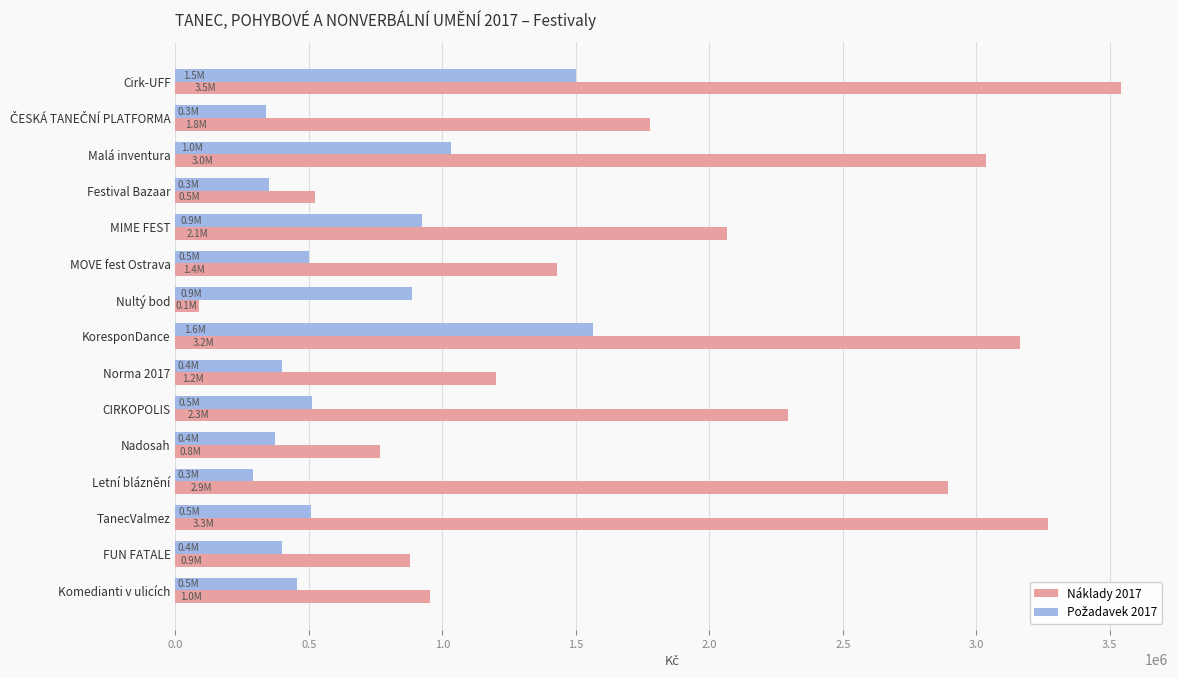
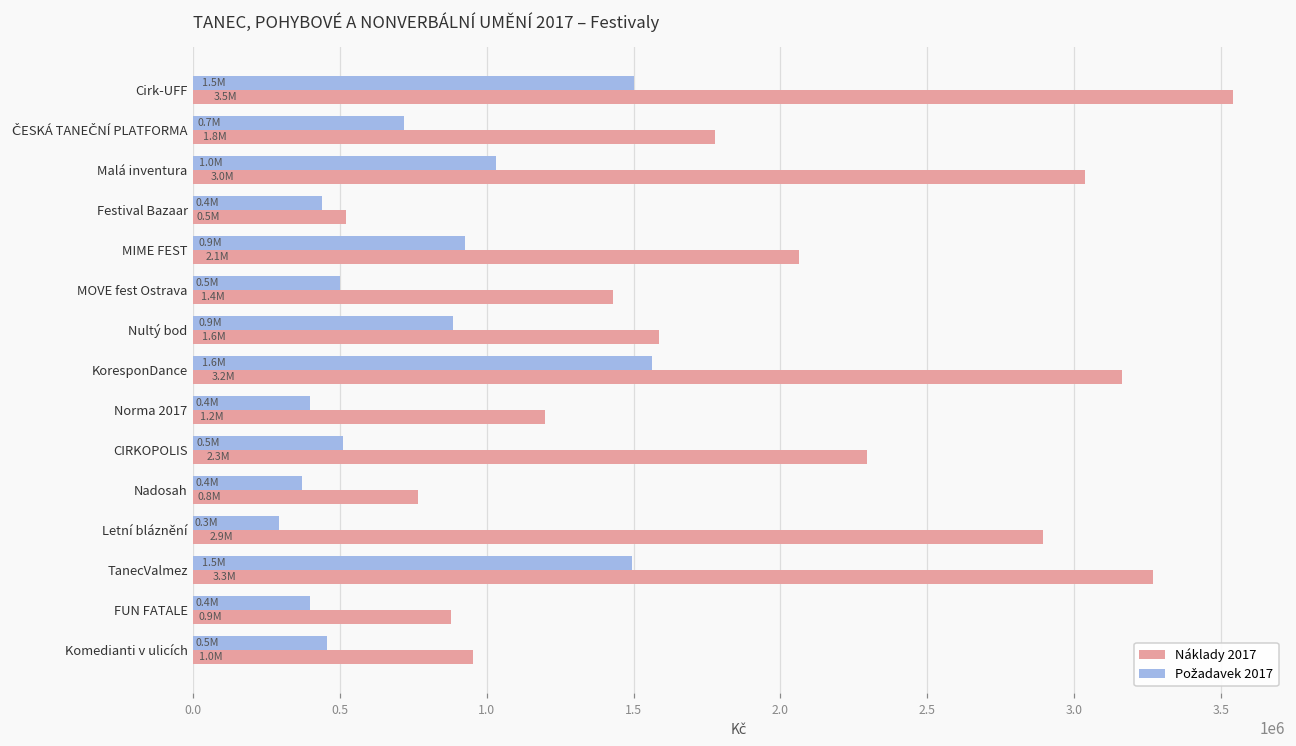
  {
    "Náklady 2017": {
      "Cirk-UFF": "3.5M",
      "ČESKÁ TANEČNÍ PLATFORMA": "1.8M",
      "Malá inventura": "3.0M",
      "Festival Bazaar": "0.5M",
      "MIME FEST": "2.1M",
      "MOVE fest Ostrava": "1.4M",
-     "Nultý bod": "0.1M",
+     "Nultý bod": "1.6M",
      "KoresponDance": "3.2M",
      "Norma 2017": "1.2M",
      "CIRKOPOLIS": "2.3M",
      "Nadosah": "0.8M",
      "Letní bláznění": "2.9M",
      "TanecValmez": "3.3M",
      "FUN FATALE": "0.9M",
      "Komedianti v ulicích": "1.0M"
    },
    "Požadavek 2017": {
      "Cirk-UFF": "1.5M",
-     "ČESKÁ TANEČNÍ PLATFORMA": "0.3M",
+     "ČESKÁ TANEČNÍ PLATFORMA": "0.7M",
      "Malá inventura": "1.0M",
-     "Festival Bazaar": "0.3M",
+     "Festival Bazaar": "0.4M",
      "MIME FEST": "0.9M",
      "MOVE fest Ostrava": "0.5M",
      "Nultý bod": "0.9M",
      "KoresponDance": "1.6M",
      "Norma 2017": "0.4M",
      "CIRKOPOLIS": "0.5M",
      "Nadosah": "0.4M",
      "Letní bláznění": "0.3M",
-     "TanecValmez": "0.5M",
+     "TanecValmez": "1.5M",
      "FUN FATALE": "0.4M",
      "Komedianti v ulicích": "0.5M"
    }
  }
